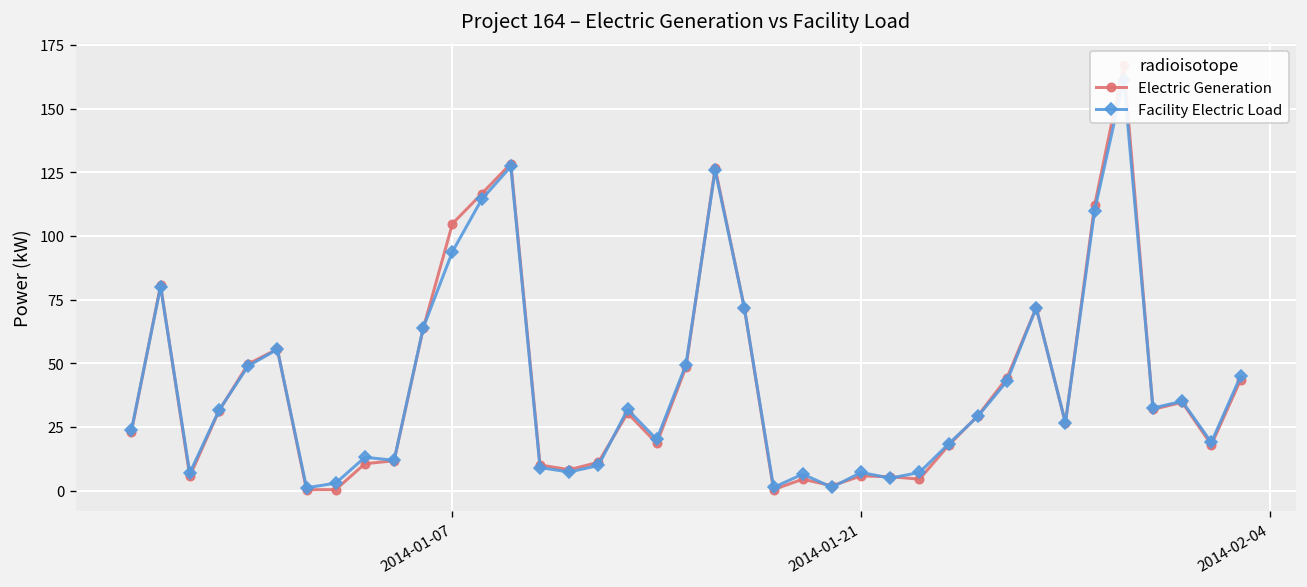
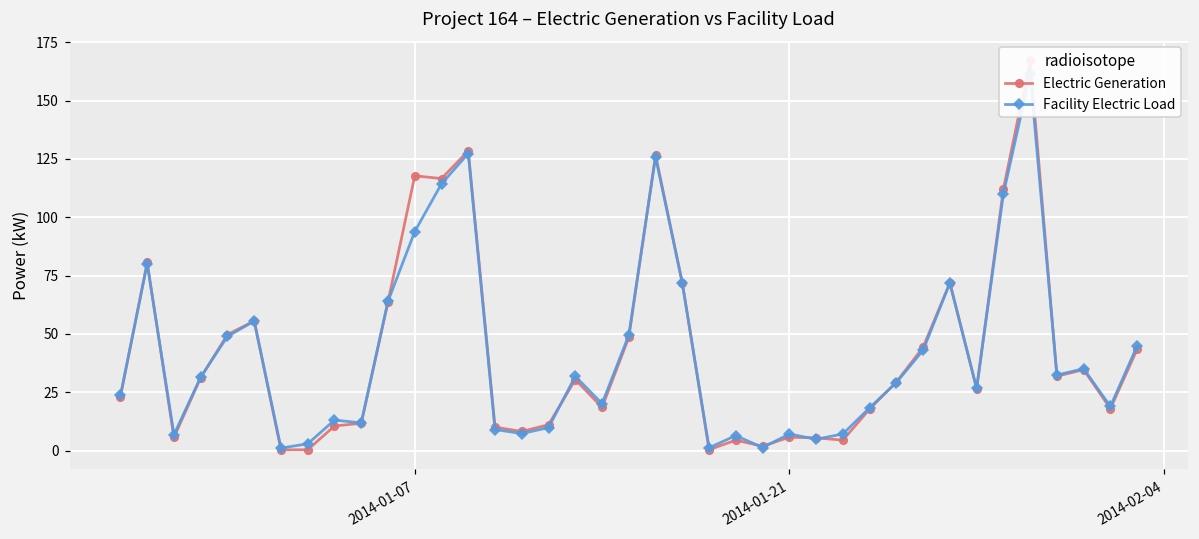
  {
    "Electric Generation": {
-     "2014-01-07": 105,
+     "2014-01-07": 118,
      "2014-01-21": 6
    },
    "Facility Electric Load": {
      "2014-01-07": 94,
      "2014-01-21": 7
    }
  }
